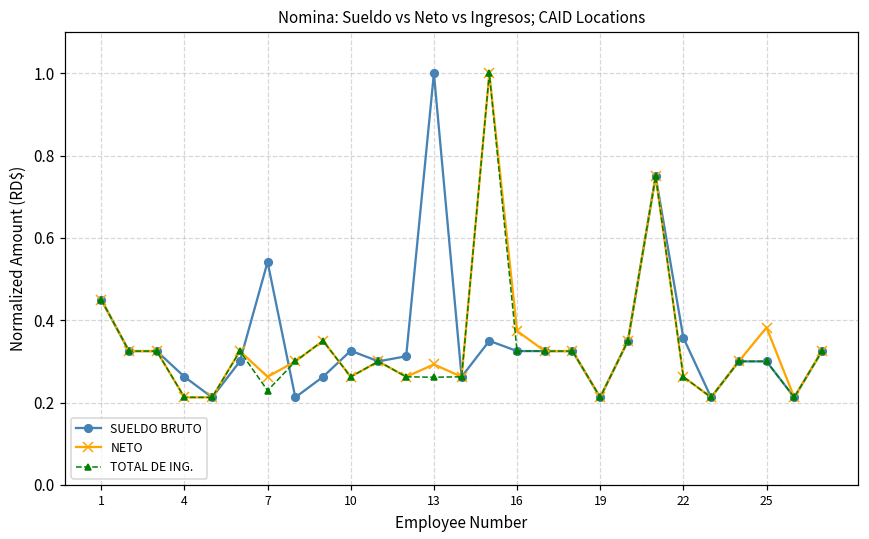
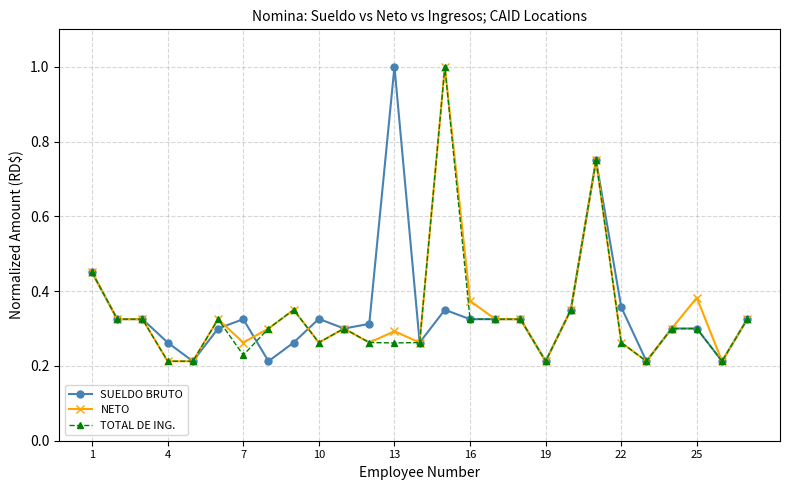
  {
    "SUELDO BRUTO": {
      "4": 0.26,
-     "7": 0.54,
+     "7": 0.33,
      "10": 0.33,
      "13": 1.00,
      "22": 0.36
    },
    "NETO": {
      "7": 0.26,
      "13": 0.29,
      "16": 0.37,
      "25": 0.38
    },
    "TOTAL DE ING.": {
      "7": 0.23,
      "13": 0.26
    }
  }
